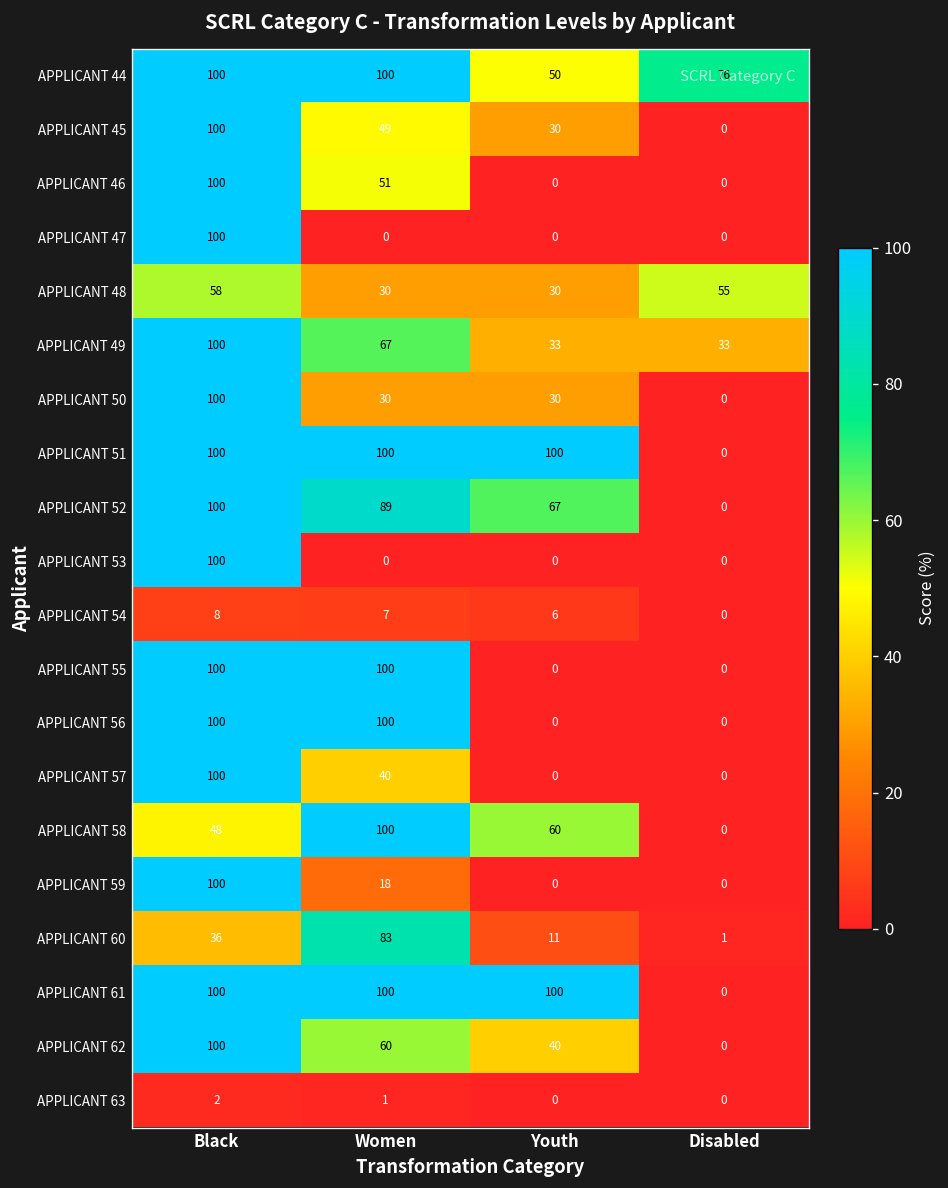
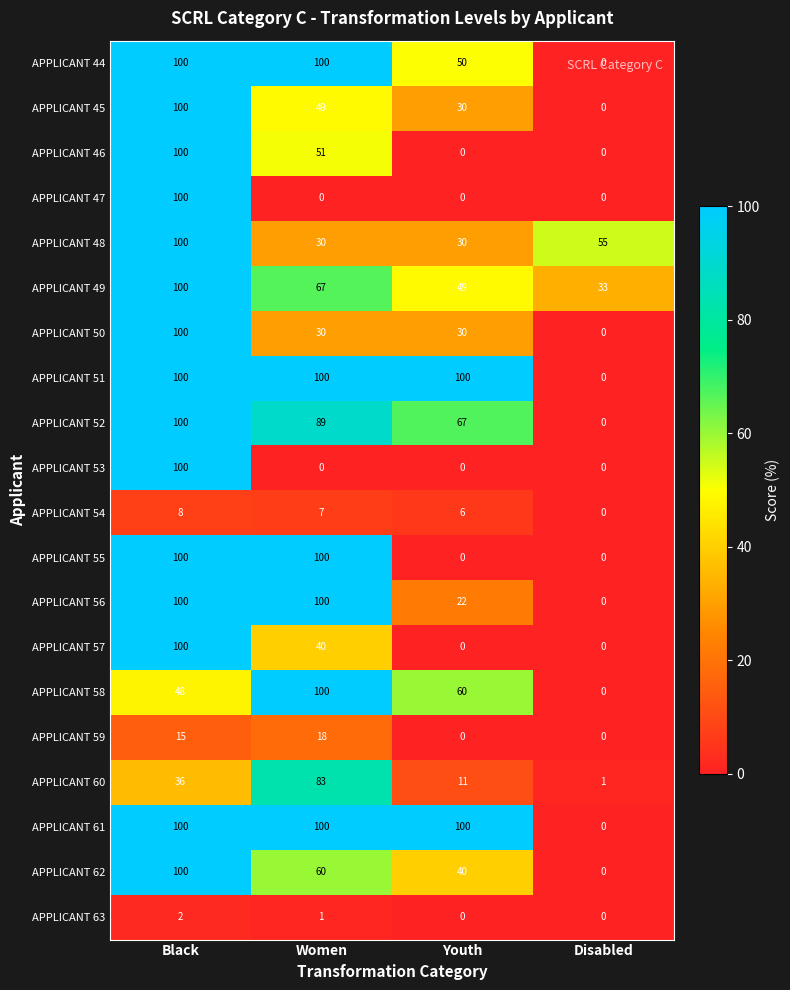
  {
    "APPLICANT 44": {
      "Black": 100,
      "Women": 100,
      "Youth": 50,
-     "Disabled": 76
+     "Disabled": 0
    },
    "APPLICANT 45": {
      "Black": 100,
      "Women": 49,
      "Youth": 30,
      "Disabled": 0
    },
    "APPLICANT 46": {
      "Black": 100,
      "Women": 51,
      "Youth": 0,
      "Disabled": 0
    },
    "APPLICANT 47": {
      "Black": 100,
      "Women": 0,
      "Youth": 0,
      "Disabled": 0
    },
    "APPLICANT 48": {
-     "Black": 58,
+     "Black": 100,
      "Women": 30,
      "Youth": 30,
      "Disabled": 55
    },
    "APPLICANT 49": {
      "Black": 100,
      "Women": 67,
-     "Youth": 33,
+     "Youth": 49,
      "Disabled": 33
    },
    "APPLICANT 50": {
      "Black": 100,
      "Women": 30,
      "Youth": 30,
      "Disabled": 0
    },
    "APPLICANT 51": {
      "Black": 100,
      "Women": 100,
      "Youth": 100,
      "Disabled": 0
    },
    "APPLICANT 52": {
      "Black": 100,
      "Women": 89,
      "Youth": 67,
      "Disabled": 0
    },
    "APPLICANT 53": {
      "Black": 100,
      "Women": 0,
      "Youth": 0,
      "Disabled": 0
    },
    "APPLICANT 54": {
      "Black": 8,
      "Women": 7,
      "Youth": 6,
      "Disabled": 0
    },
    "APPLICANT 55": {
      "Black": 100,
      "Women": 100,
      "Youth": 0,
      "Disabled": 0
    },
    "APPLICANT 56": {
      "Black": 100,
      "Women": 100,
-     "Youth": 0,
+     "Youth": 22,
      "Disabled": 0
    },
    "APPLICANT 57": {
      "Black": 100,
      "Women": 40,
      "Youth": 0,
      "Disabled": 0
    },
    "APPLICANT 58": {
      "Black": 48,
      "Women": 100,
      "Youth": 60,
      "Disabled": 0
    },
    "APPLICANT 59": {
-     "Black": 100,
+     "Black": 15,
      "Women": 18,
      "Youth": 0,
      "Disabled": 0
    },
    "APPLICANT 60": {
      "Black": 36,
      "Women": 83,
      "Youth": 11,
      "Disabled": 1
    },
    "APPLICANT 61": {
      "Black": 100,
      "Women": 100,
      "Youth": 100,
      "Disabled": 0
    },
    "APPLICANT 62": {
      "Black": 100,
      "Women": 60,
      "Youth": 40,
      "Disabled": 0
    },
    "APPLICANT 63": {
      "Black": 2,
      "Women": 1,
      "Youth": 0,
      "Disabled": 0
    }
  }
